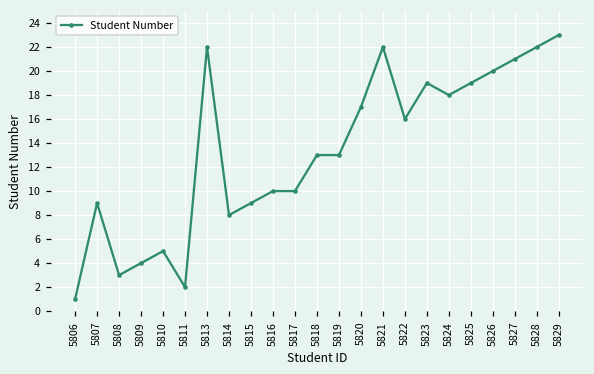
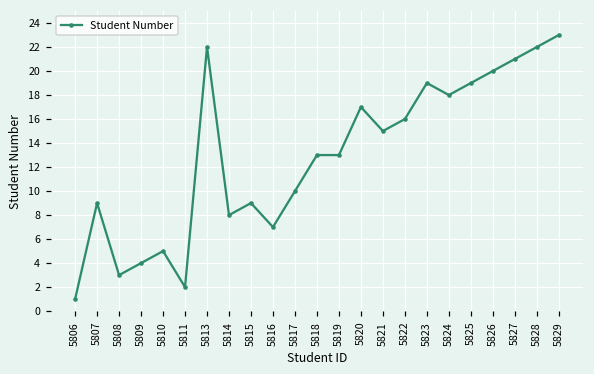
  {
    "5806": 1,
    "5807": 9,
    "5808": 3,
    "5809": 4,
    "5810": 5,
    "5811": 2,
    "5813": 22,
    "5814": 8,
    "5815": 9,
-   "5816": 10,
+   "5816": 7,
    "5817": 10,
    "5818": 13,
    "5819": 13,
    "5820": 17,
-   "5821": 22,
+   "5821": 15,
    "5822": 16,
    "5823": 19,
    "5824": 18,
    "5825": 19,
    "5826": 20,
    "5827": 21,
    "5828": 22,
    "5829": 23
  }
